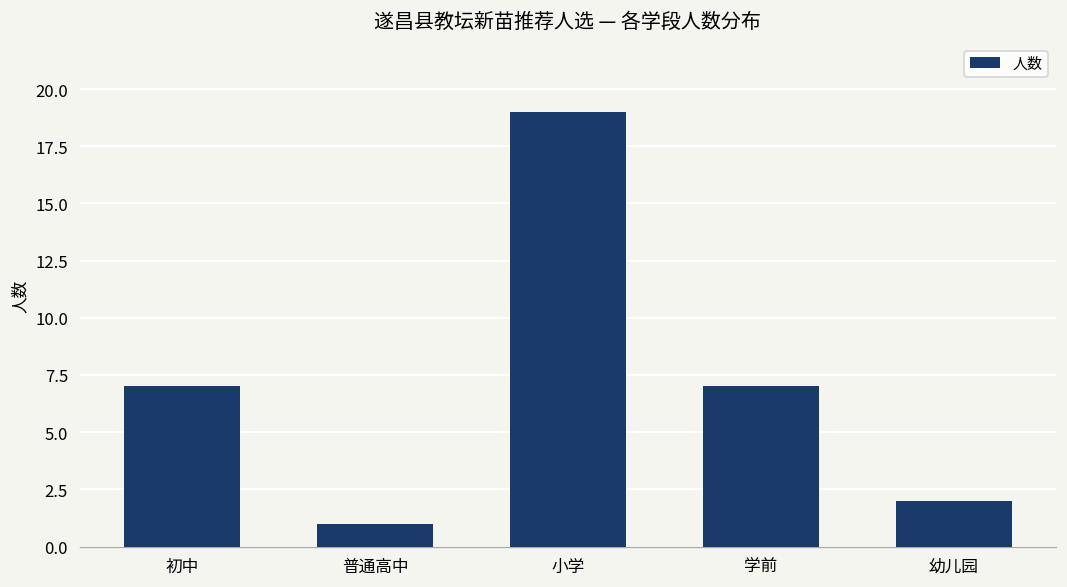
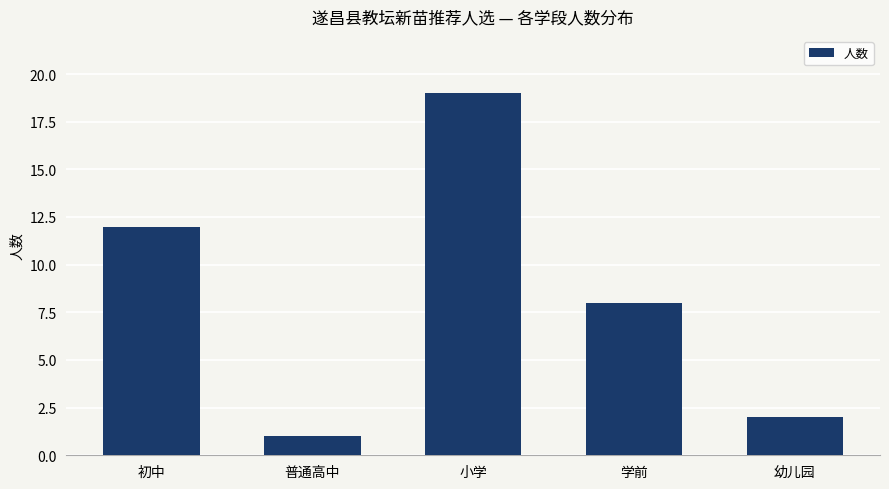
  {
-   "初中": 7,
+   "初中": 12,
    "普通高中": 1,
    "小学": 19,
-   "学前": 7,
+   "学前": 8,
    "幼儿园": 2
  }
